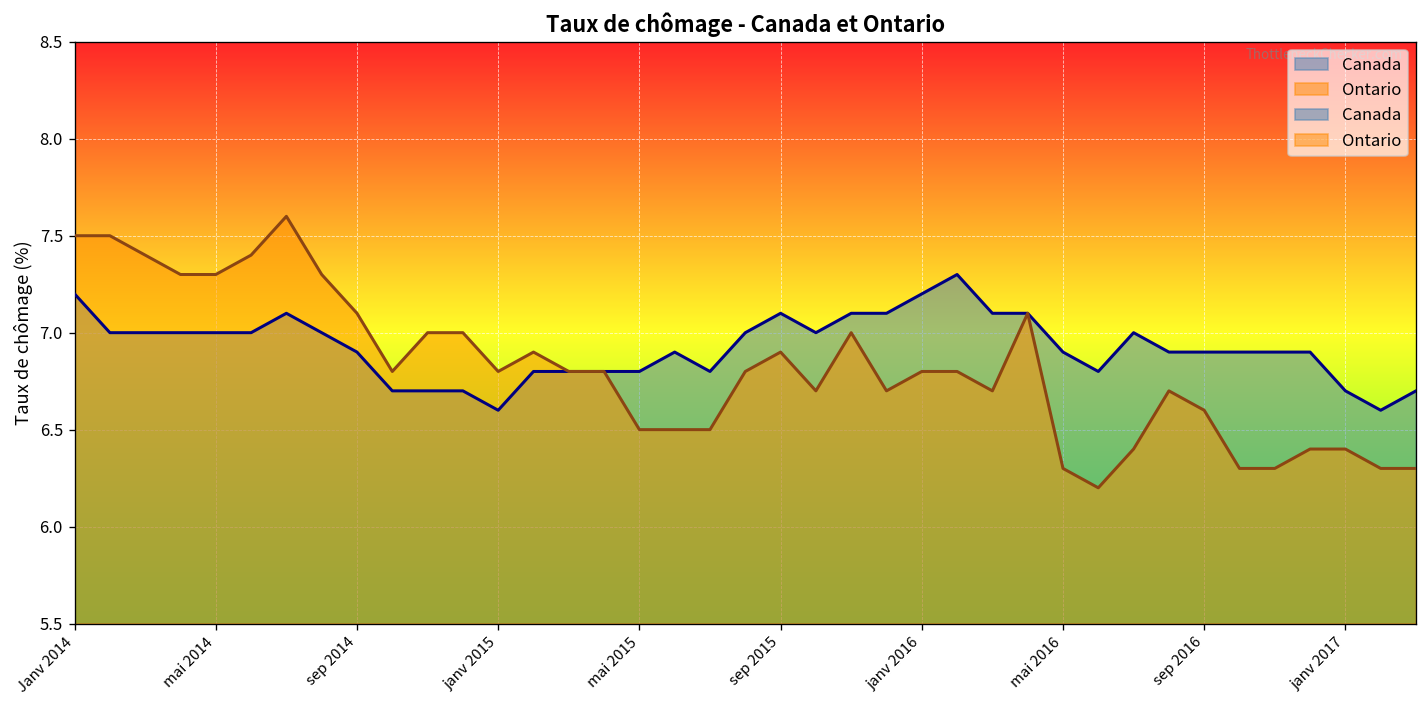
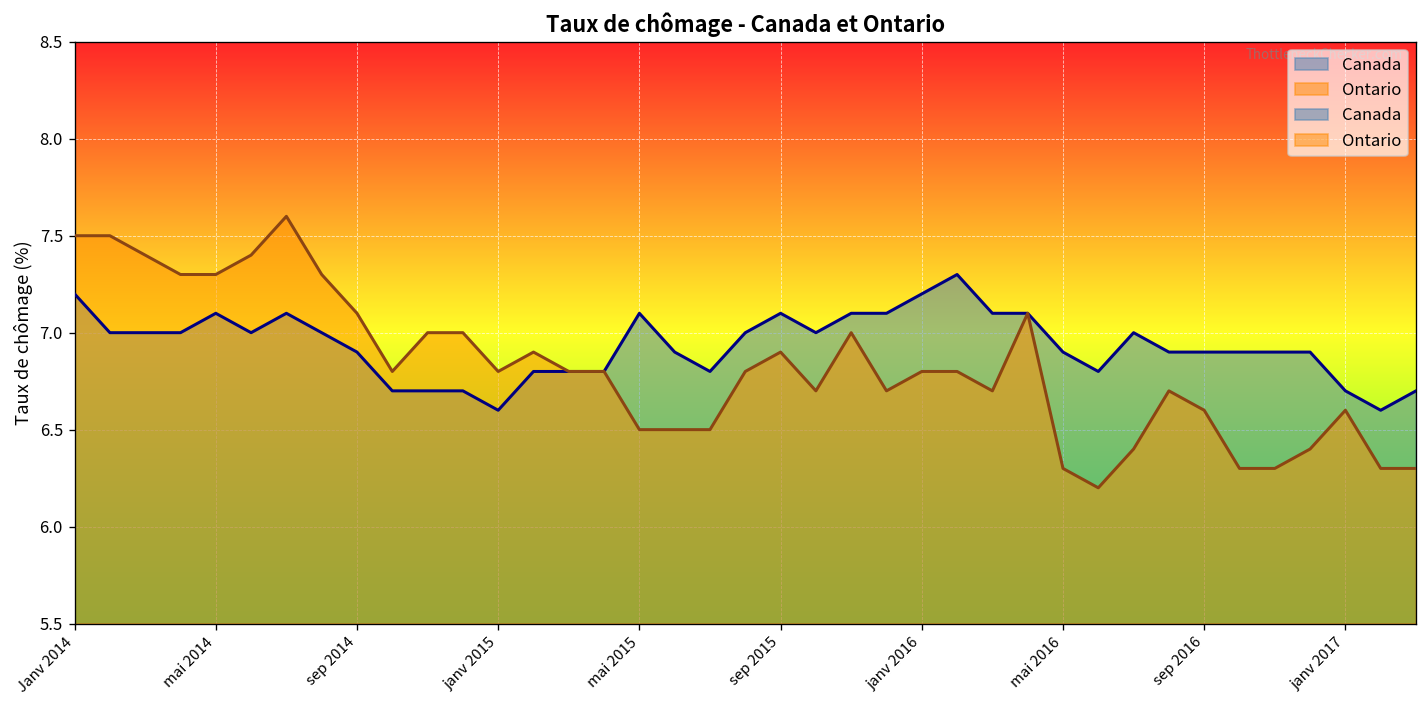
  {
    "Canada": {
      "Janv 2014": 7.2,
-     "mai 2014": 7.0,
+     "mai 2014": 7.1,
      "sep 2014": 6.9,
      "janv 2015": 6.6,
-     "mai 2015": 6.8,
+     "mai 2015": 7.1,
      "sep 2015": 7.1,
      "janv 2016": 7.2,
      "mai 2016": 6.9,
      "sep 2016": 6.9,
      "janv 2017": 6.7
    },
    "Ontario": {
      "Janv 2014": 7.5,
      "mai 2014": 7.3,
      "sep 2014": 7.1,
      "janv 2015": 6.8,
      "mai 2015": 6.5,
      "sep 2015": 6.9,
      "janv 2016": 6.8,
      "mai 2016": 6.3,
      "sep 2016": 6.6,
-     "janv 2017": 6.4
+     "janv 2017": 6.6
    }
  }
